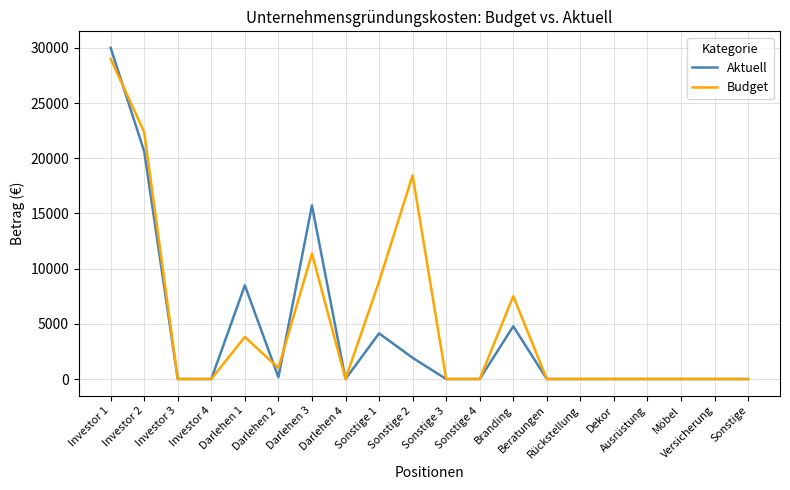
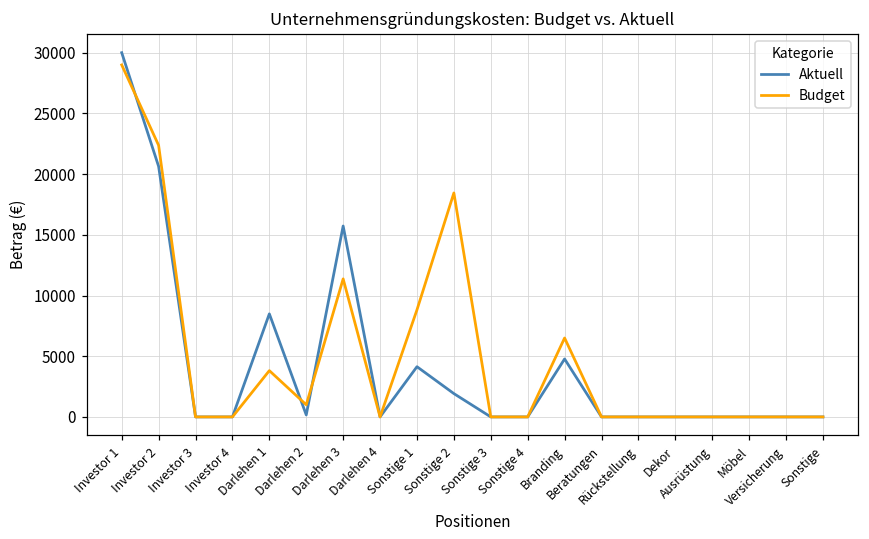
  {
    "Aktuell": {
      "Investor 1": 30000,
      "Investor 2": 20600,
      "Darlehen 1": 8500,
      "Darlehen 2": 200,
      "Darlehen 3": 15700,
      "Sonstige 1": 4100,
      "Sonstige 2": 1900,
      "Branding": 4800
    },
    "Budget": {
      "Investor 1": 29000,
      "Investor 2": 22400,
      "Darlehen 1": 3800,
      "Darlehen 2": 1000,
      "Darlehen 3": 11400,
      "Sonstige 1": 8800,
      "Sonstige 2": 18400,
-     "Branding": 7500
+     "Branding": 6500
    }
  }
